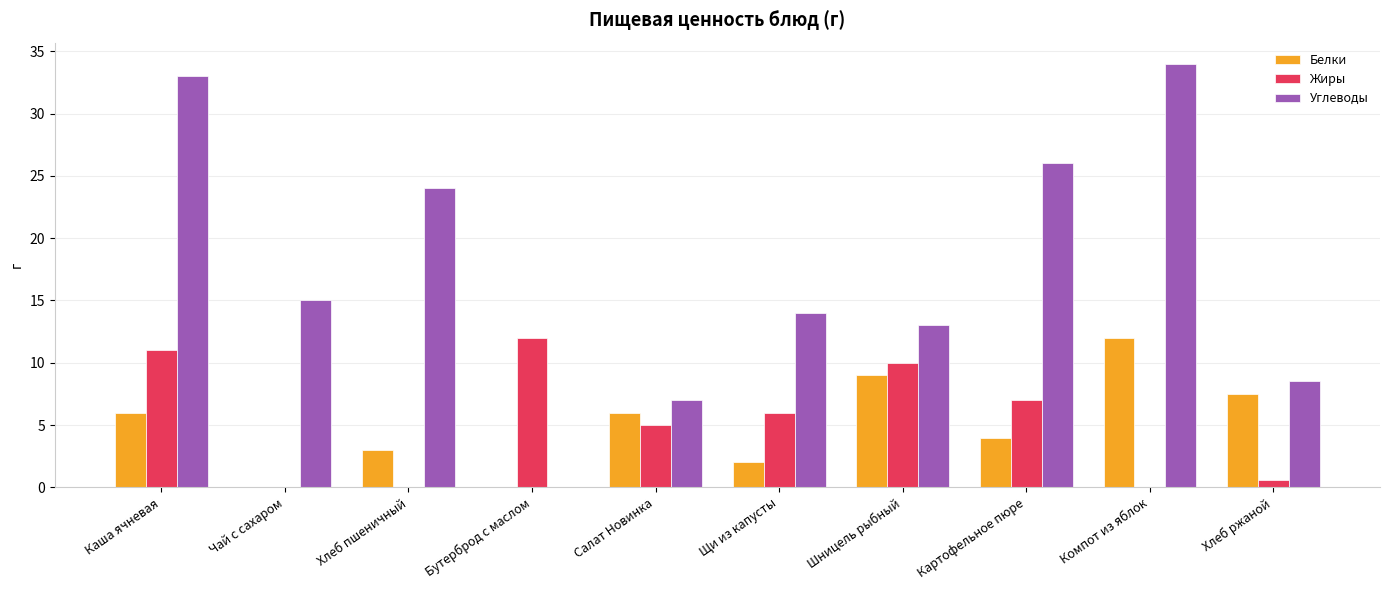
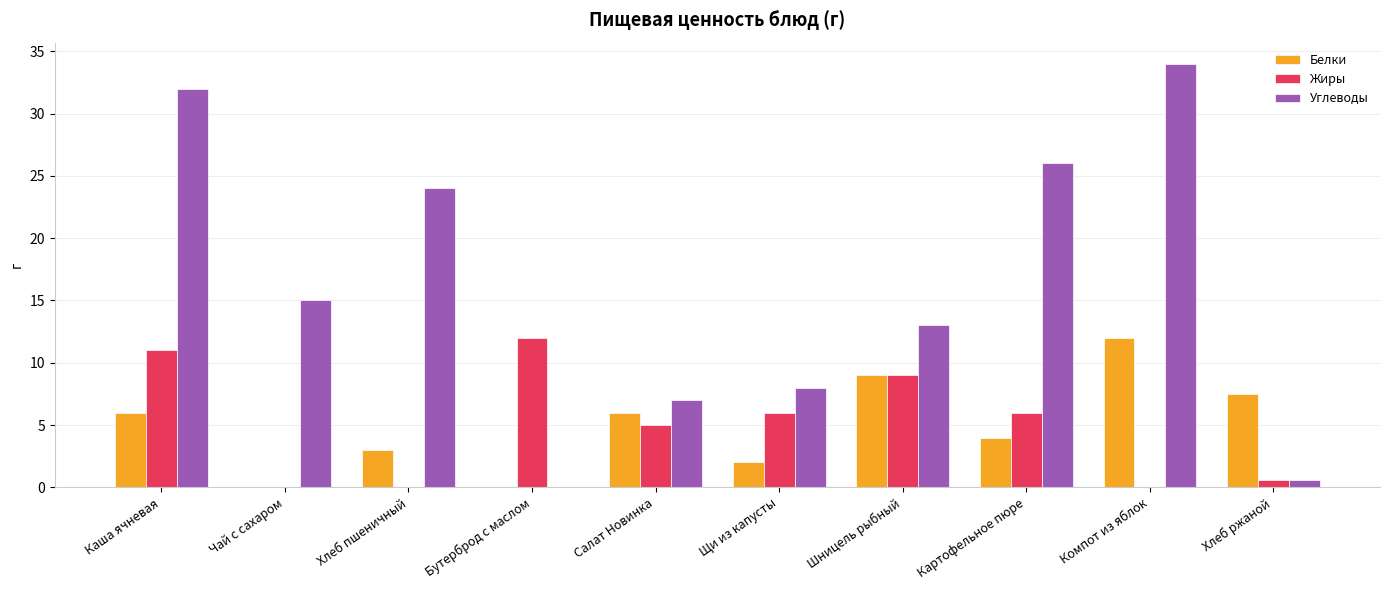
  {
    "Белки": {
      "Каша ячневая": 6.0,
      "Чай с сахаром": 0.0,
      "Хлеб пшеничный": 3.0,
      "Бутерброд с маслом": 0.0,
      "Салат Новинка": 6.0,
      "Щи из капусты": 2.0,
      "Шницель рыбный": 9.0,
      "Картофельное пюре": 4.0,
      "Компот из яблок": 12.0,
      "Хлеб ржаной": 7.5
    },
    "Жиры": {
      "Каша ячневая": 11,
      "Чай с сахаром": 0,
      "Хлеб пшеничный": 0,
      "Бутерброд с маслом": 12,
      "Салат Новинка": 5,
      "Щи из капусты": 6,
-     "Шницель рыбный": 10,
-     "Картофельное пюре": 7,
+     "Шницель рыбный": 9,
+     "Картофельное пюре": 6,
      "Компот из яблок": 0,
      "Хлеб ржаной": 0.6
    },
    "Углеводы": {
-     "Каша ячневая": 33,
+     "Каша ячневая": 32,
      "Чай с сахаром": 15.0,
      "Хлеб пшеничный": 24.0,
      "Бутерброд с маслом": 0.0,
      "Салат Новинка": 7.0,
-     "Щи из капусты": 14,
+     "Щи из капусты": 8,
      "Шницель рыбный": 13.0,
      "Картофельное пюре": 26.0,
      "Компот из яблок": 34.0,
-     "Хлеб ржаной": 8.5
+     "Хлеб ржаной": 0.6
    }
  }
